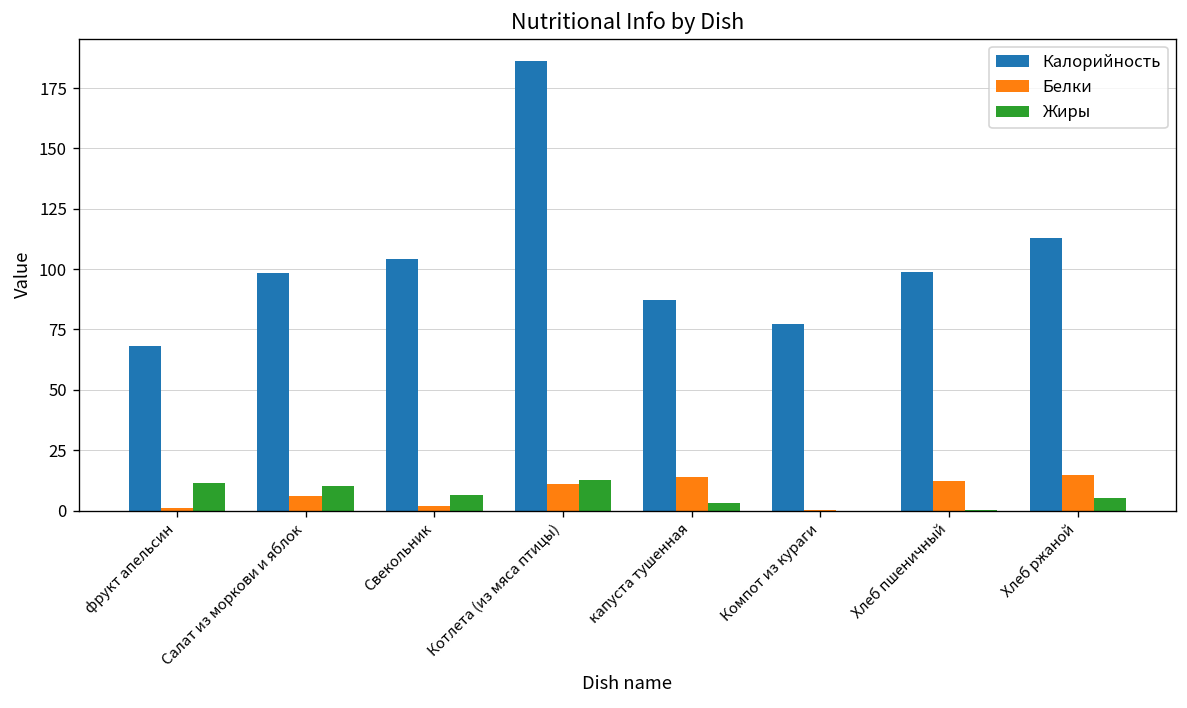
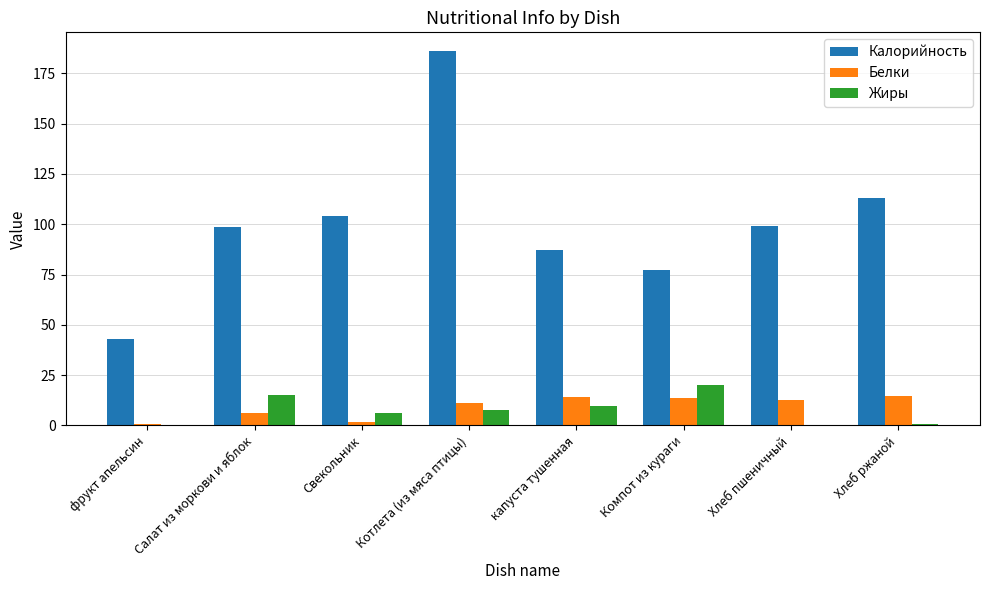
  {
    "Калорийность": {
-     "фрукт апельсин": 68,
+     "фрукт апельсин": 43,
      "Салат из моркови и яблок": 98,
      "Свекольник": 104,
      "Котлета (из мяса птицы)": 186,
      "капуста тушенная": 87,
      "Компот из кураги": 77,
      "Хлеб пшеничный": 99,
      "Хлеб ржаной": 113
    },
    "Белки": {
      "Салат из моркови и яблок": 6,
      "Свекольник": 2,
      "Котлета (из мяса птицы)": 11,
      "капуста тушенная": 14,
-     "Компот из кураги": 0,
+     "Компот из кураги": 14,
      "Хлеб пшеничный": 12,
      "Хлеб ржаной": 15
    },
    "Жиры": {
-     "фрукт апельсин": 12,
-     "Салат из моркови и яблок": 10,
+     "фрукт апельсин": 0,
+     "Салат из моркови и яблок": 15,
      "Свекольник": 6,
-     "Котлета (из мяса птицы)": 12,
-     "капуста тушенная": 3,
-     "Компот из кураги": 0,
-     "Хлеб ржаной": 5
+     "Котлета (из мяса птицы)": 7,
+     "капуста тушенная": 10,
+     "Компот из кураги": 20,
+     "Хлеб ржаной": 0
    }
  }
